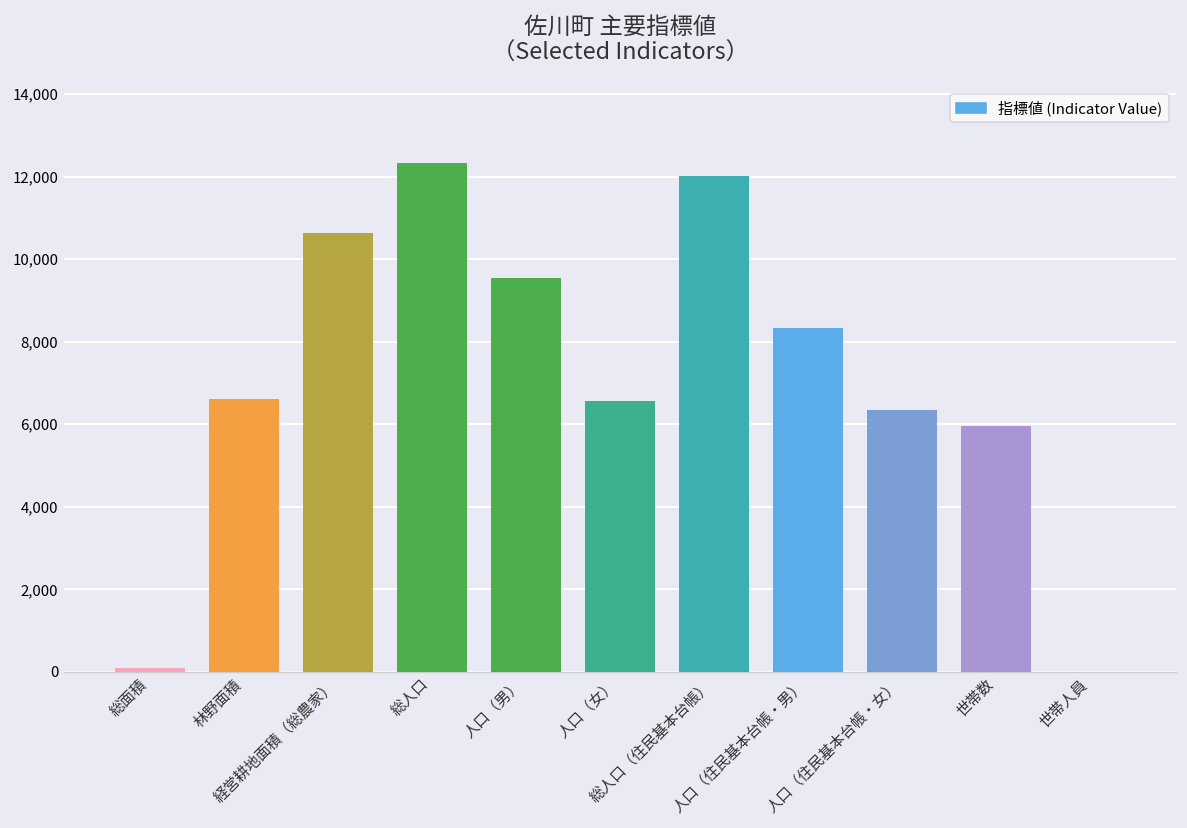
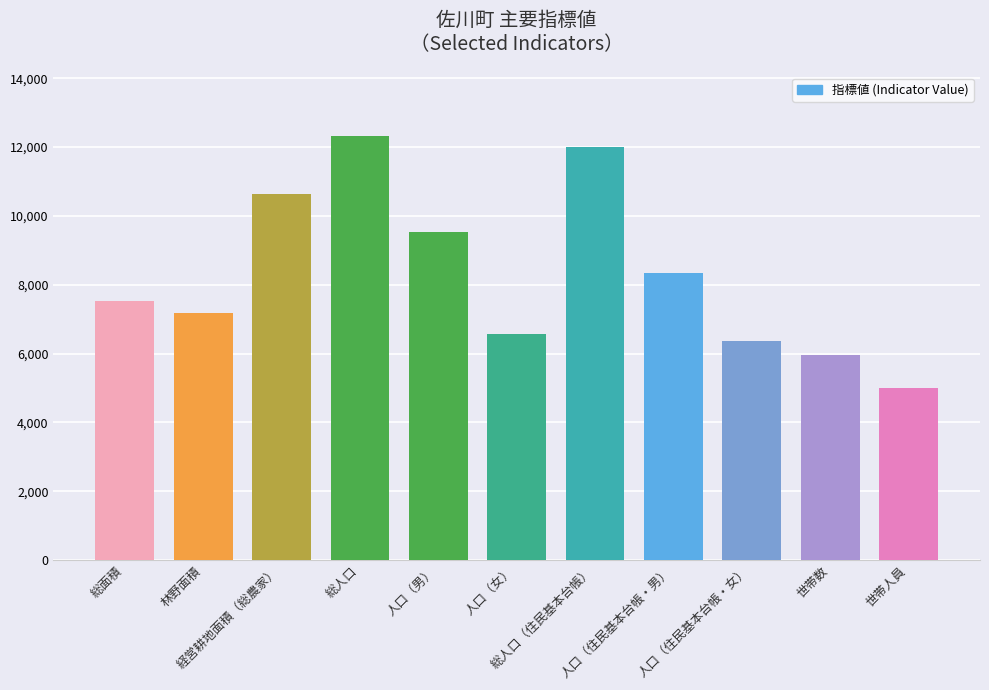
  {
-   "総面積": "100",
-   "林野面積": "6,600",
+   "総面積": "7,500",
+   "林野面積": "7,200",
    "経営耕地面積（総農家）": "10,600",
    "総人口": "12,300",
    "人口（男）": "9,500",
    "人口（女）": "6,600",
    "総人口（住民基本台帳）": "12,000",
    "人口（住民基本台帳・男）": "8,300",
    "人口（住民基本台帳・女）": "6,400",
    "世帯数": "6,000",
-   "世帯人員": "0"
+   "世帯人員": "5,000"
  }
